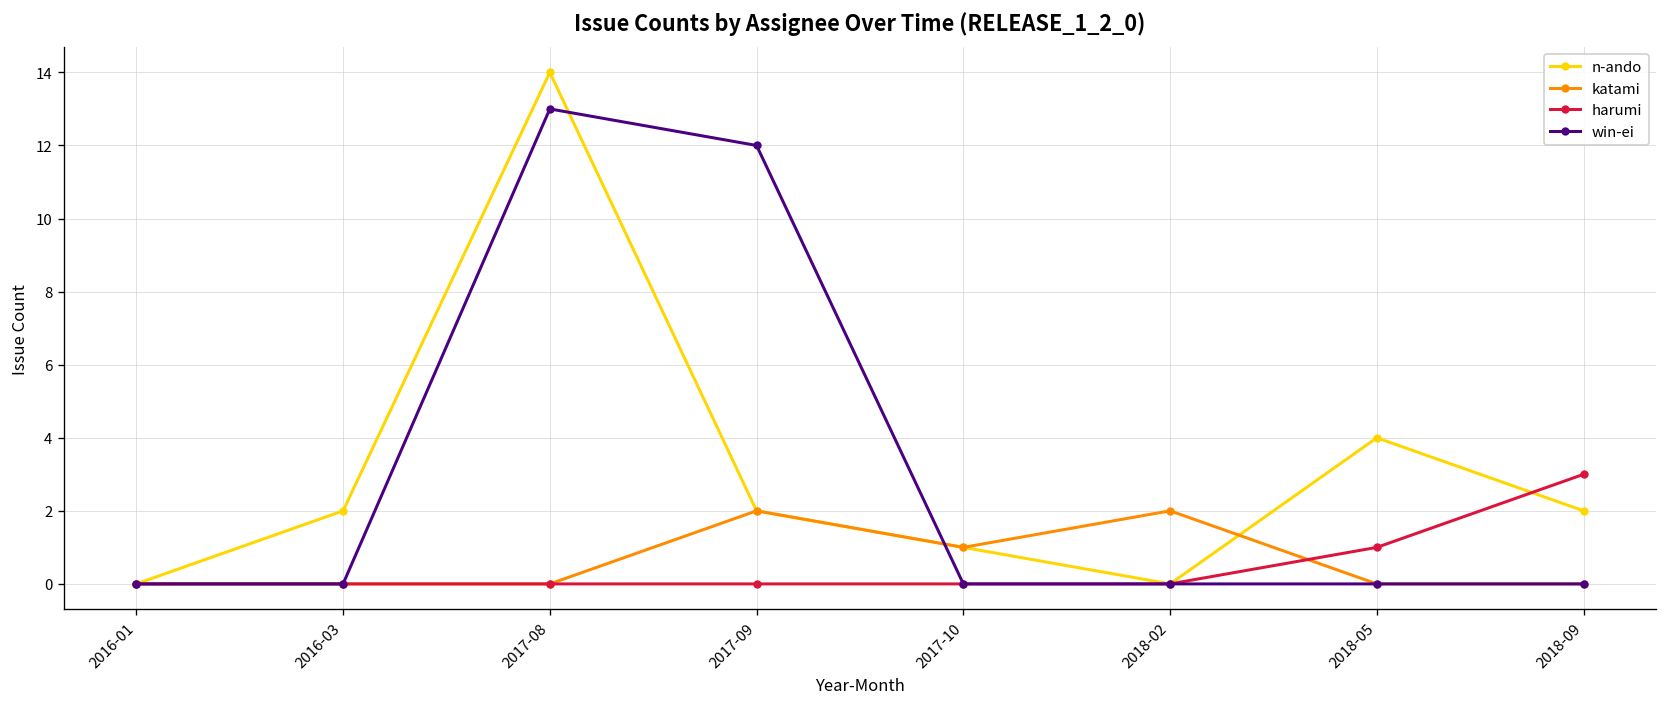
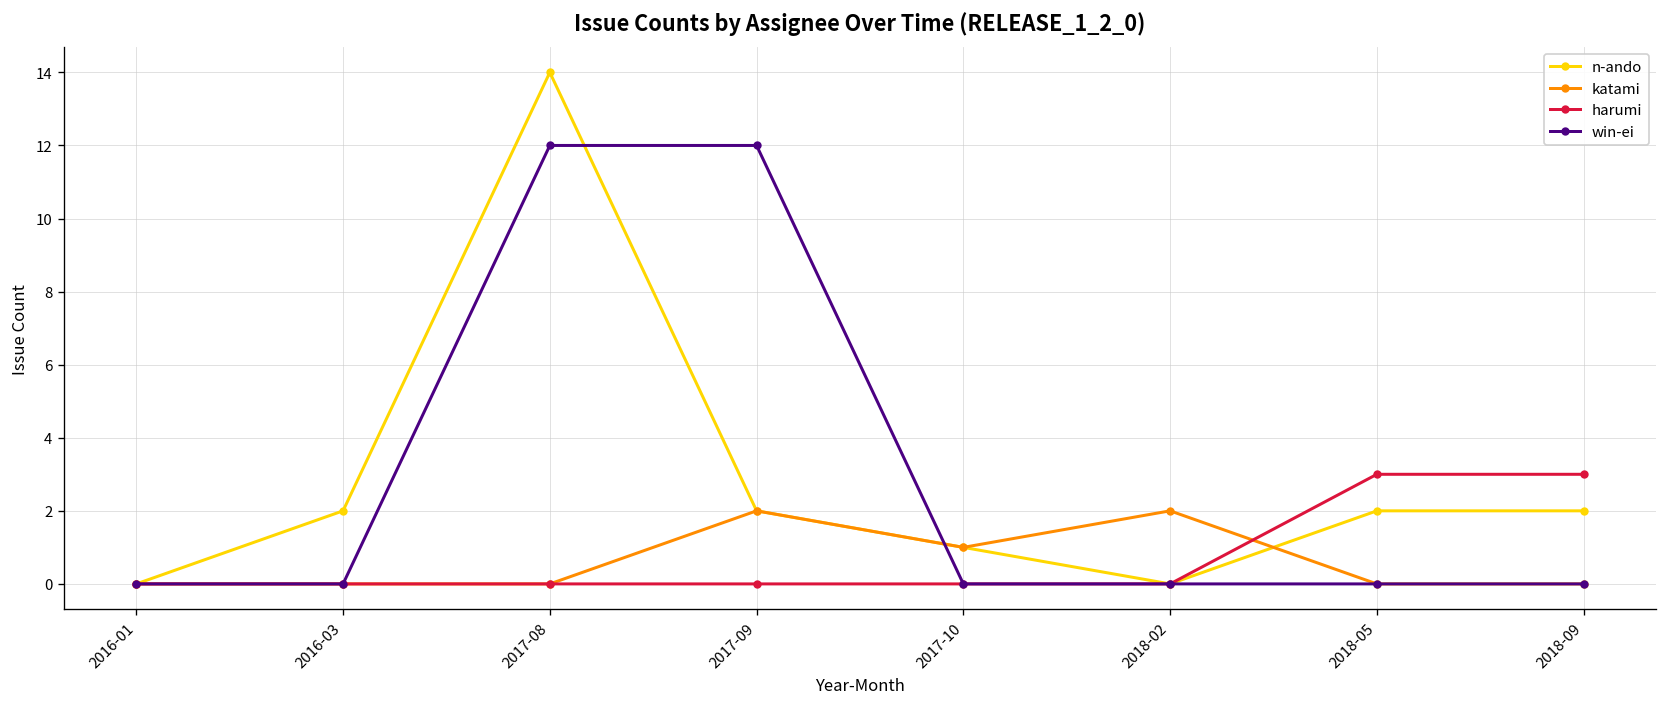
  {
    "n-ando": {
      "2016-03": 2,
      "2017-08": 14,
-     "2018-05": 4,
+     "2018-05": 2,
      "2018-09": 2
    },
    "katami": {
      "2018-02": 2
    },
    "harumi": {
      "2017-09": 0,
-     "2018-05": 1,
+     "2018-05": 3,
      "2018-09": 3
    },
    "win-ei": {
-     "2017-08": 13,
+     "2017-08": 12,
      "2017-09": 12
    }
  }
